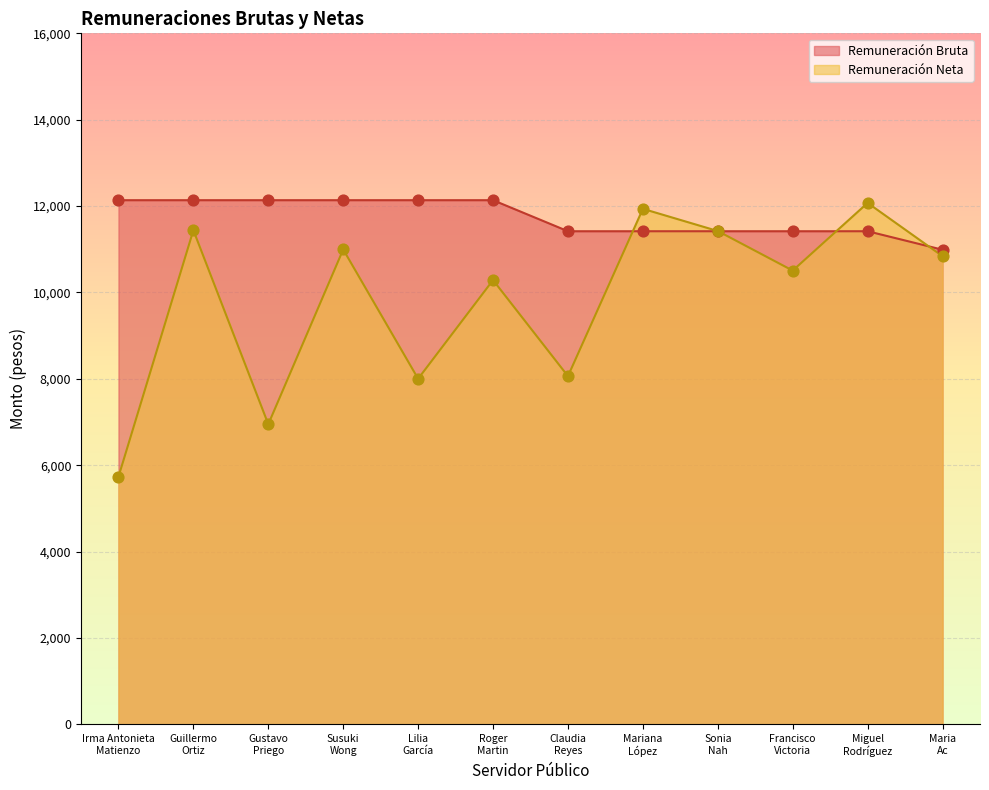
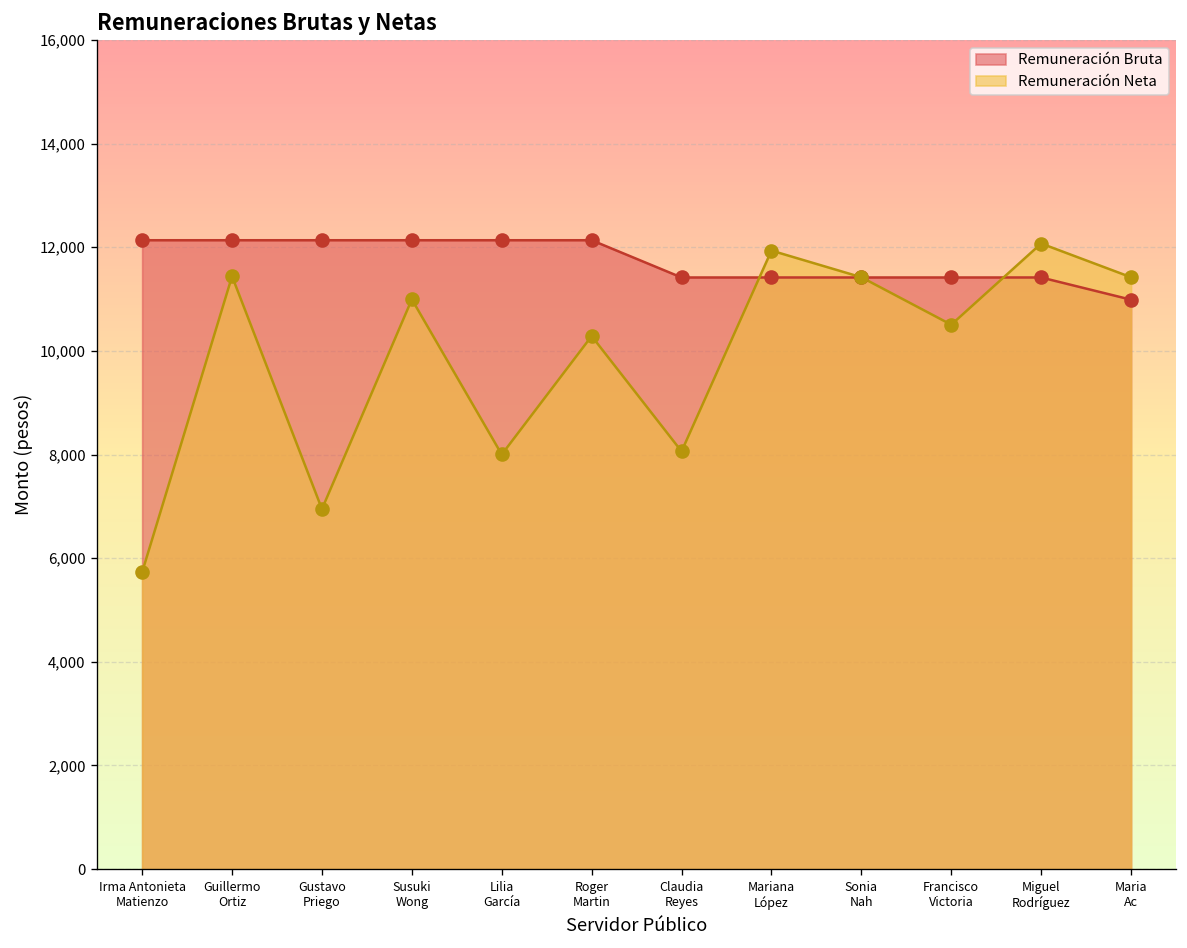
  {
    "Remuneración Bruta": {
      "Irma Antonieta Matienzo": "12,100",
      "Guillermo Ortiz": "12,100",
      "Gustavo Priego": "12,100",
      "Susuki Wong": "12,100",
      "Lilia García": "12,100",
      "Roger Martin": "12,100",
      "Claudia Reyes": "11,400",
      "Mariana López": "11,400",
      "Francisco Victoria": "11,400",
      "Miguel Rodríguez": "11,400",
      "Maria Ac": "11,000"
    },
    "Remuneración Neta": {
      "Irma Antonieta Matienzo": "5,700",
      "Guillermo Ortiz": "11,400",
      "Gustavo Priego": "6,900",
      "Susuki Wong": "11,000",
      "Lilia García": "8,000",
      "Roger Martin": "10,300",
      "Claudia Reyes": "8,100",
      "Mariana López": "11,900",
      "Francisco Victoria": "10,500",
      "Miguel Rodríguez": "12,100",
-     "Maria Ac": "10,800"
+     "Maria Ac": "11,400"
    }
  }
